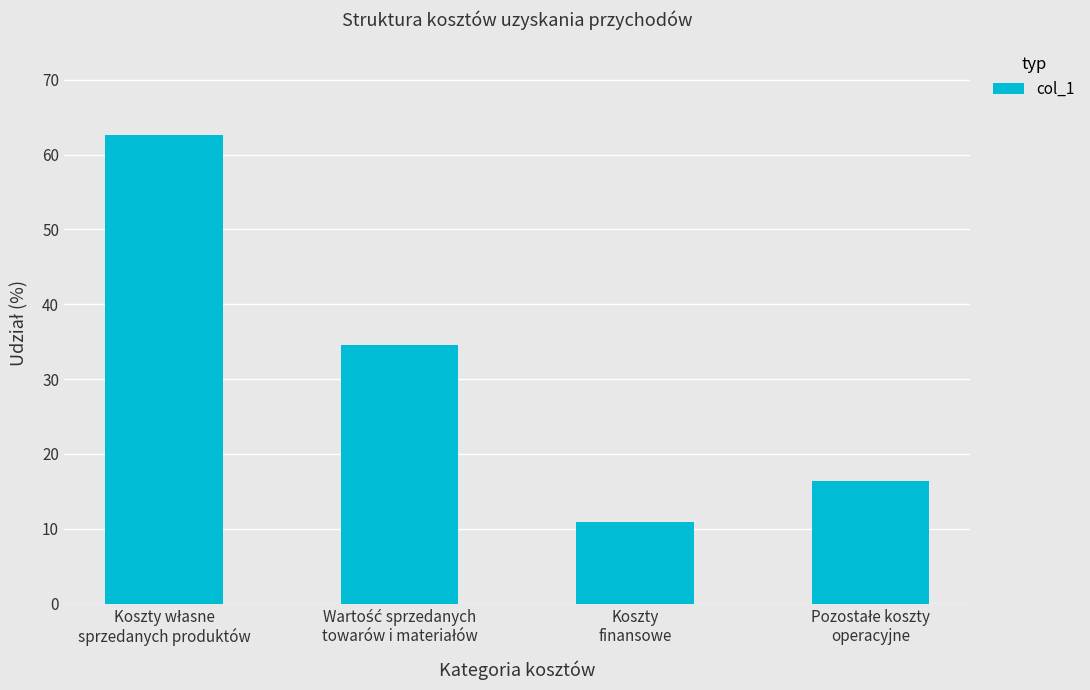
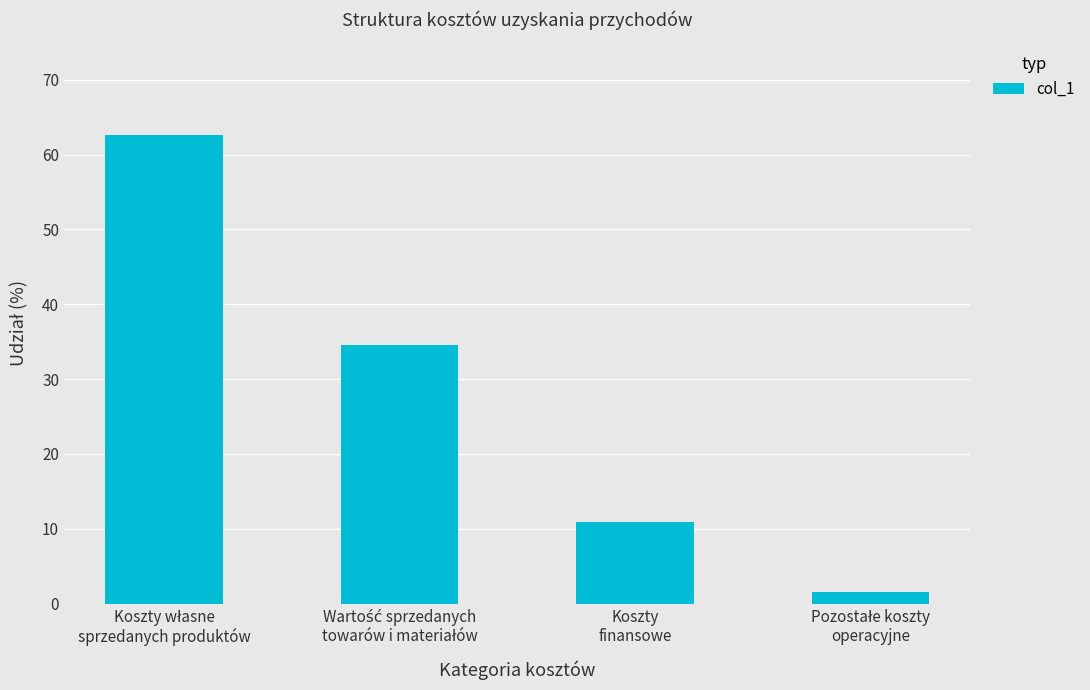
  {
    "Koszty własne sprzedanych produktów": 63,
    "Wartość sprzedanych towarów i materiałów": 35,
    "Koszty finansowe": 11,
-   "Pozostałe koszty operacyjne": 16
+   "Pozostałe koszty operacyjne": 2
  }
